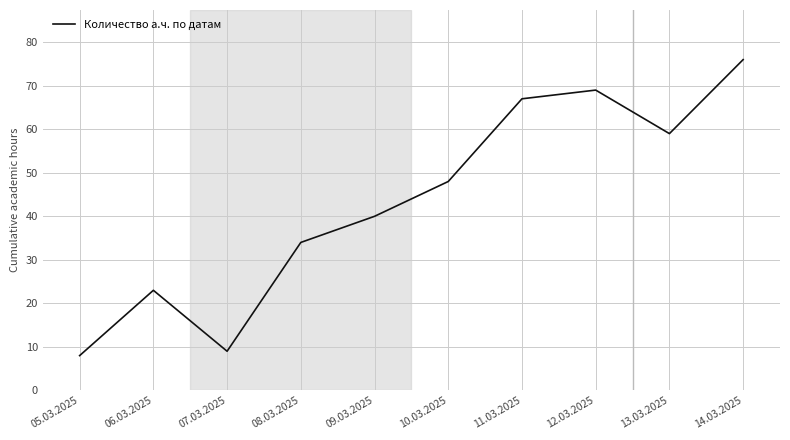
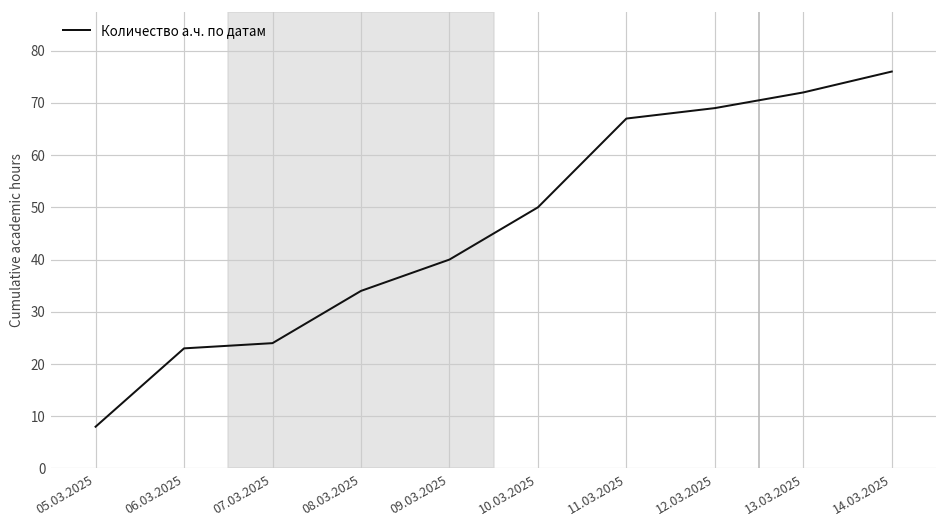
  {
    "05.03.2025": 8,
    "06.03.2025": 23,
-   "07.03.2025": 9,
+   "07.03.2025": 24,
    "08.03.2025": 34,
    "09.03.2025": 40,
-   "10.03.2025": 48,
+   "10.03.2025": 50,
    "11.03.2025": 67,
    "12.03.2025": 69,
-   "13.03.2025": 59,
+   "13.03.2025": 72,
    "14.03.2025": 76
  }
